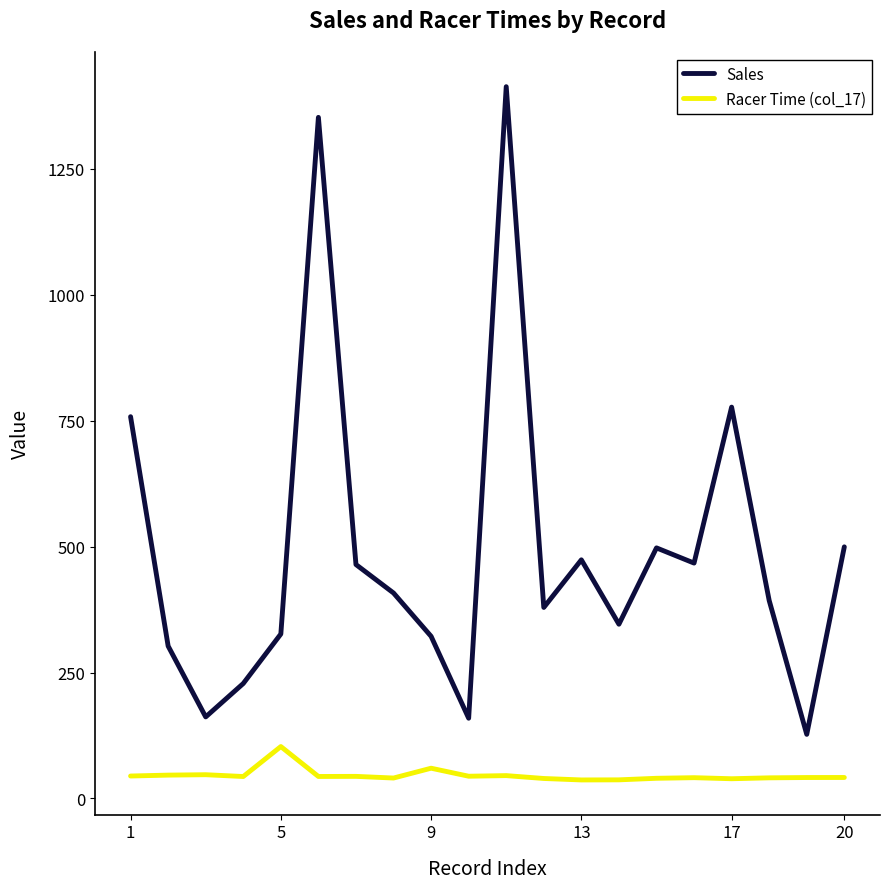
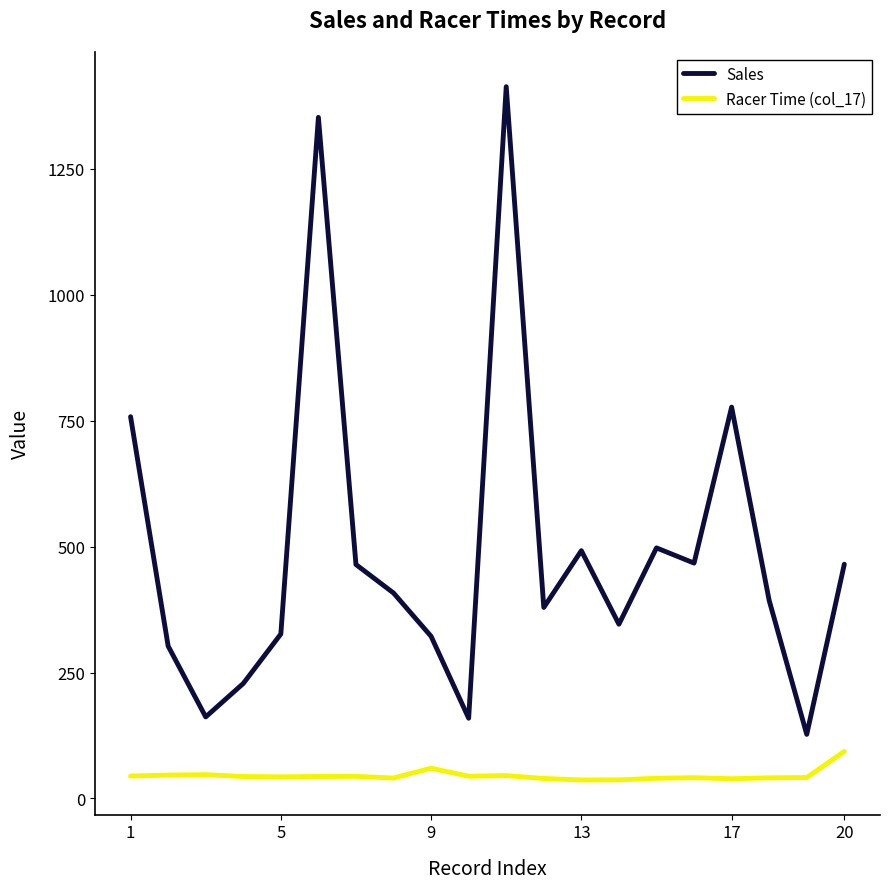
  {
    "Sales": {
      "1": 760,
      "5": 330,
      "9": 320,
-     "13": 470,
+     "13": 490,
      "17": 780,
-     "20": 500
+     "20": 470
    },
    "Racer Time (col_17)": {
      "1": 40,
-     "5": 100,
+     "5": 40,
      "9": 60,
      "13": 40,
      "17": 40,
-     "20": 40
+     "20": 90
    }
  }
